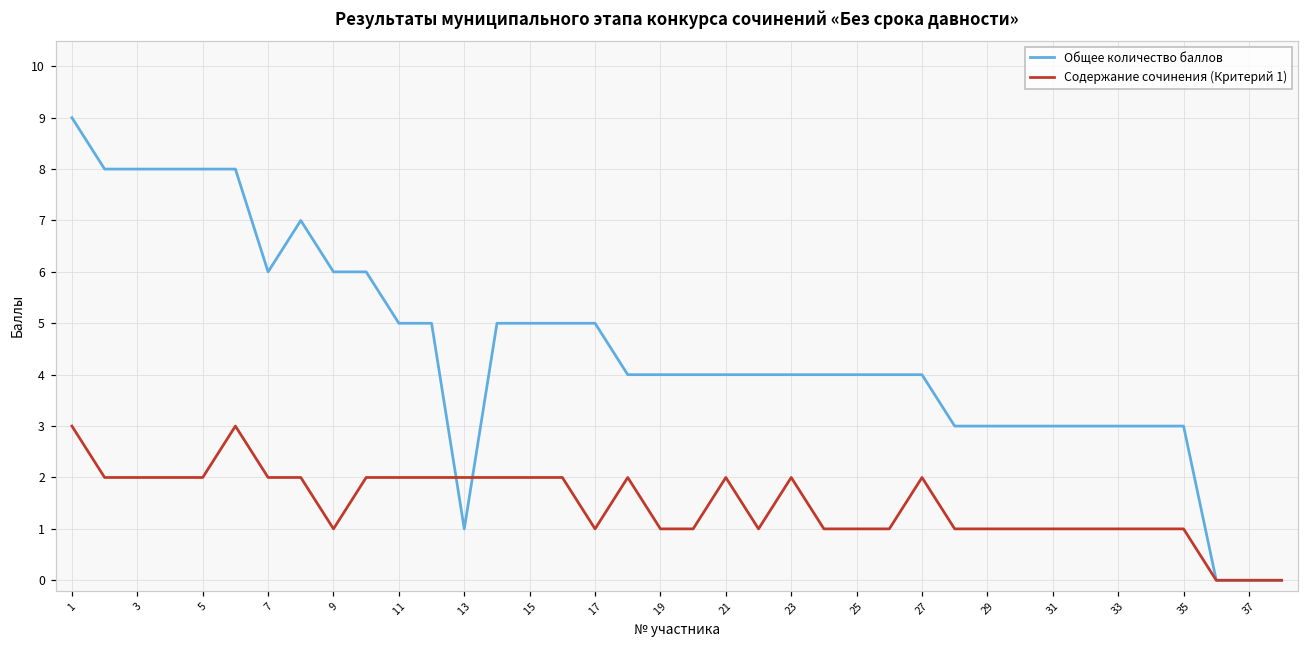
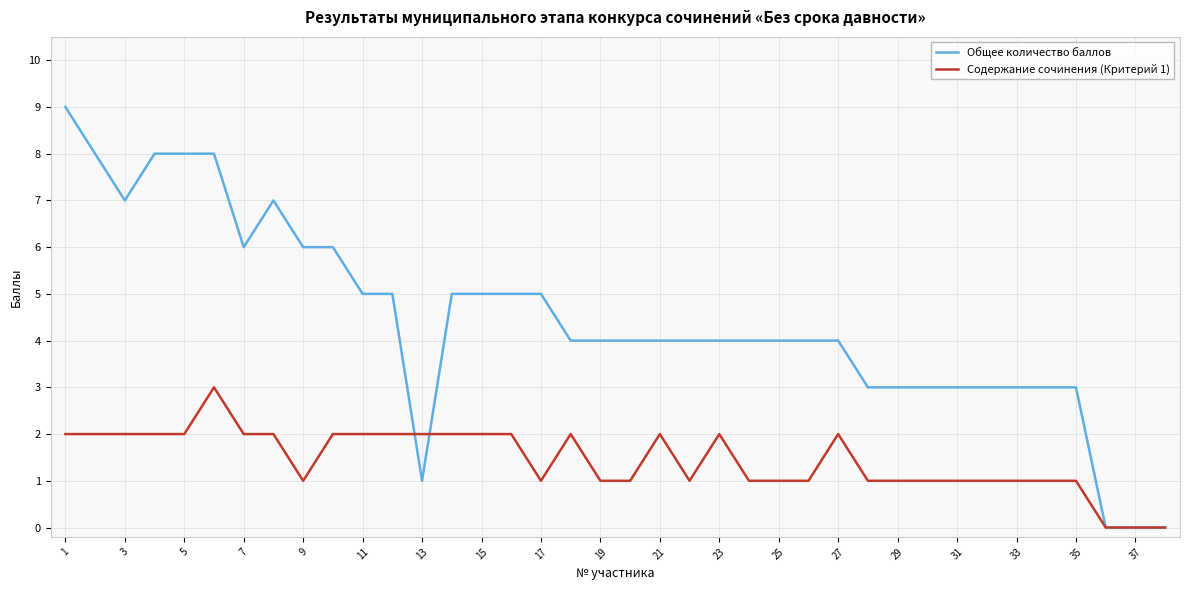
  {
    "Общее количество баллов": {
      "1": 9,
-     "3": 8,
+     "3": 7,
      "5": 8,
      "7": 6,
      "9": 6,
      "11": 5,
      "13": 1,
      "15": 5,
      "17": 5,
      "19": 4,
      "21": 4,
      "23": 4,
      "25": 4,
      "27": 4,
      "29": 3,
      "31": 3,
      "33": 3,
      "35": 3
    },
    "Содержание сочинения (Критерий 1)": {
-     "1": 3,
+     "1": 2,
      "3": 2,
      "5": 2,
      "7": 2,
      "9": 1,
      "11": 2,
      "13": 2,
      "15": 2,
      "17": 1,
      "19": 1,
      "21": 2,
      "23": 2,
      "25": 1,
      "27": 2,
      "29": 1,
      "31": 1,
      "33": 1,
      "35": 1
    }
  }
